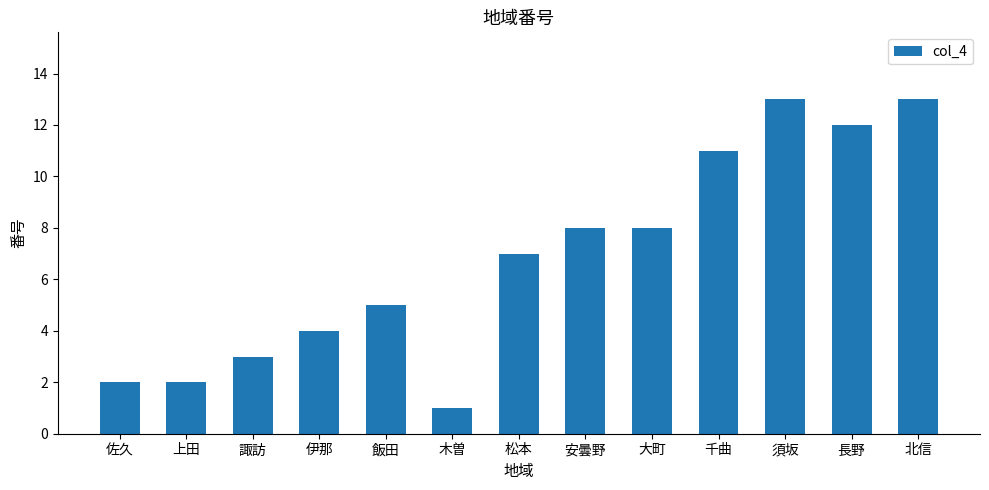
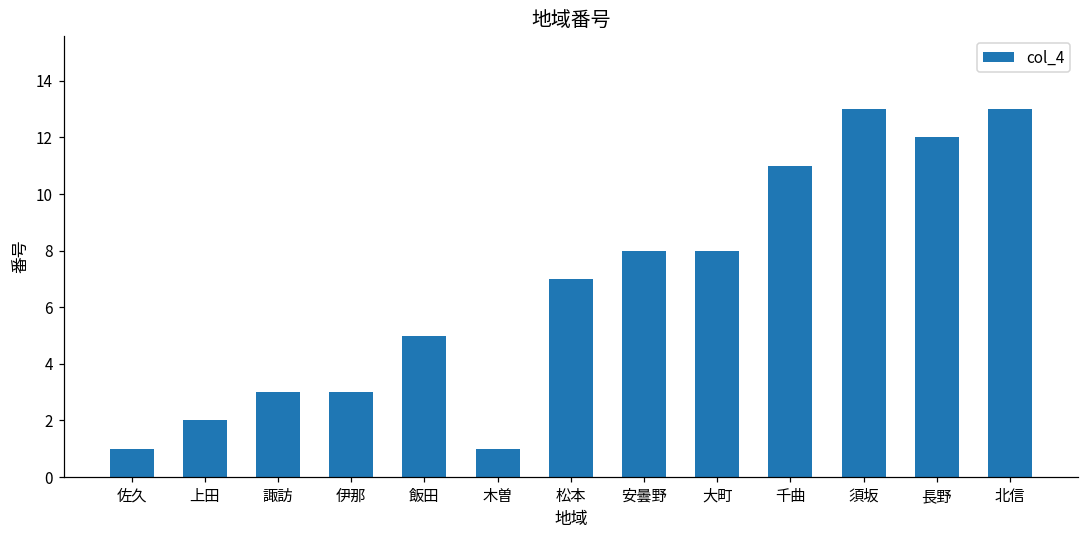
  {
-   "佐久": 2,
+   "佐久": 1,
    "上田": 2,
    "諏訪": 3,
-   "伊那": 4,
+   "伊那": 3,
    "飯田": 5,
    "木曽": 1,
    "松本": 7,
    "安曇野": 8,
    "大町": 8,
    "千曲": 11,
    "須坂": 13,
    "長野": 12,
    "北信": 13
  }
